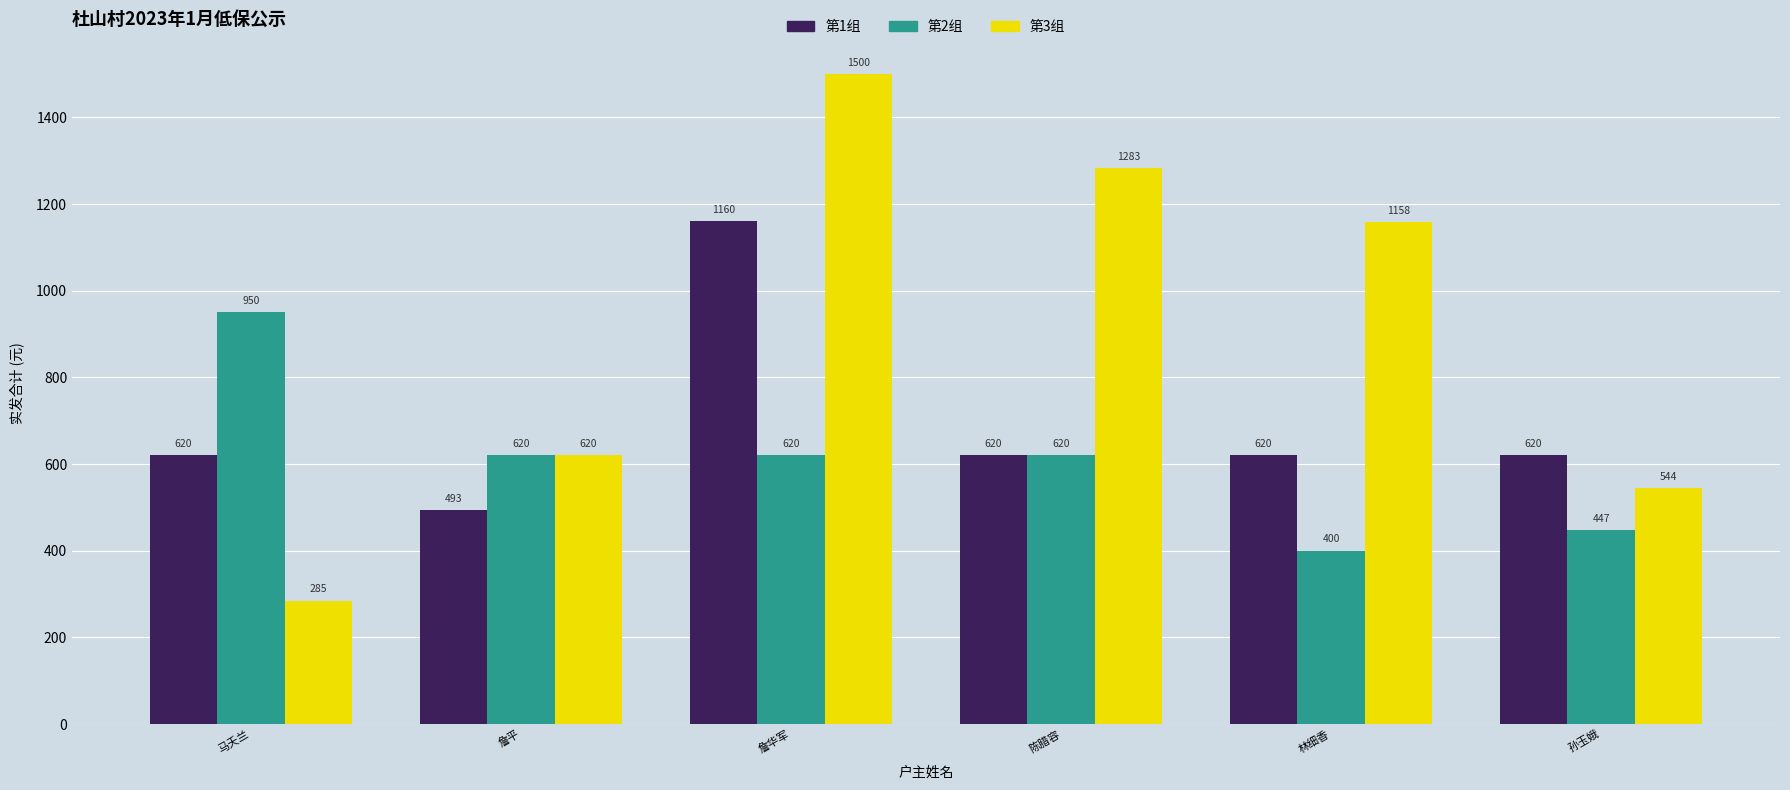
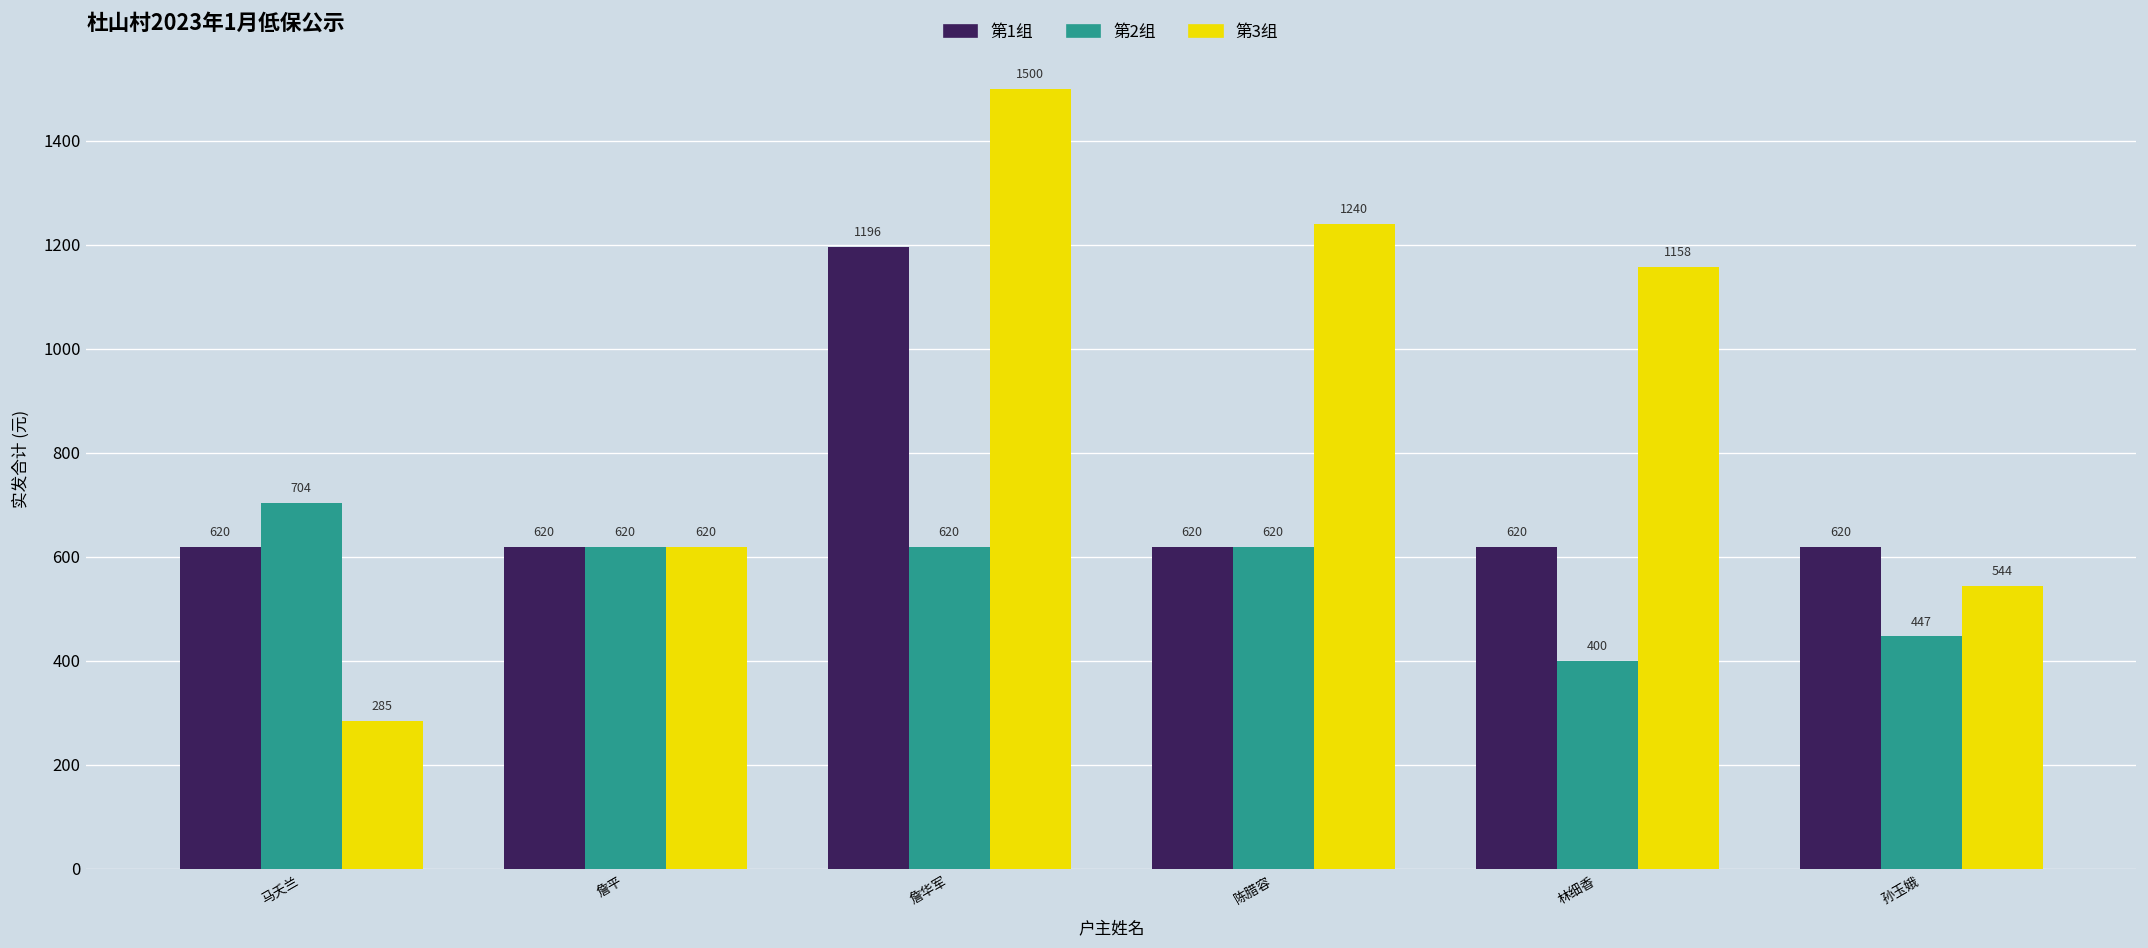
  {
    "第1组": {
      "马夭兰": 620,
-     "詹平": 493,
-     "詹华军": 1160,
+     "詹平": 620,
+     "詹华军": 1196,
      "陈腊容": 620,
      "林细香": 620,
      "孙玉娥": 620
    },
    "第2组": {
-     "马夭兰": 950,
+     "马夭兰": 704,
      "詹平": 620,
      "詹华军": 620,
      "陈腊容": 620,
      "林细香": 400,
      "孙玉娥": 447
    },
    "第3组": {
      "马夭兰": 285,
      "詹平": 620,
      "詹华军": 1500,
-     "陈腊容": 1283,
+     "陈腊容": 1240,
      "林细香": 1158,
      "孙玉娥": 544
    }
  }
